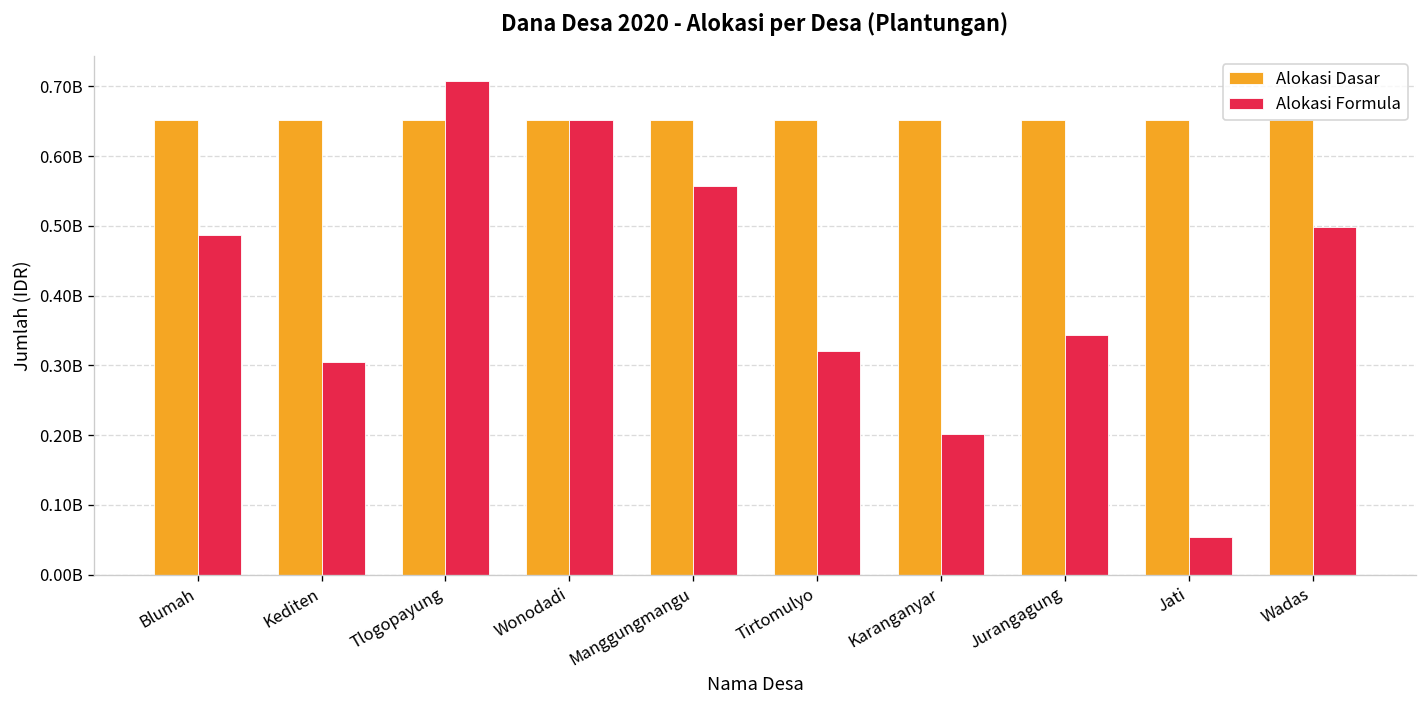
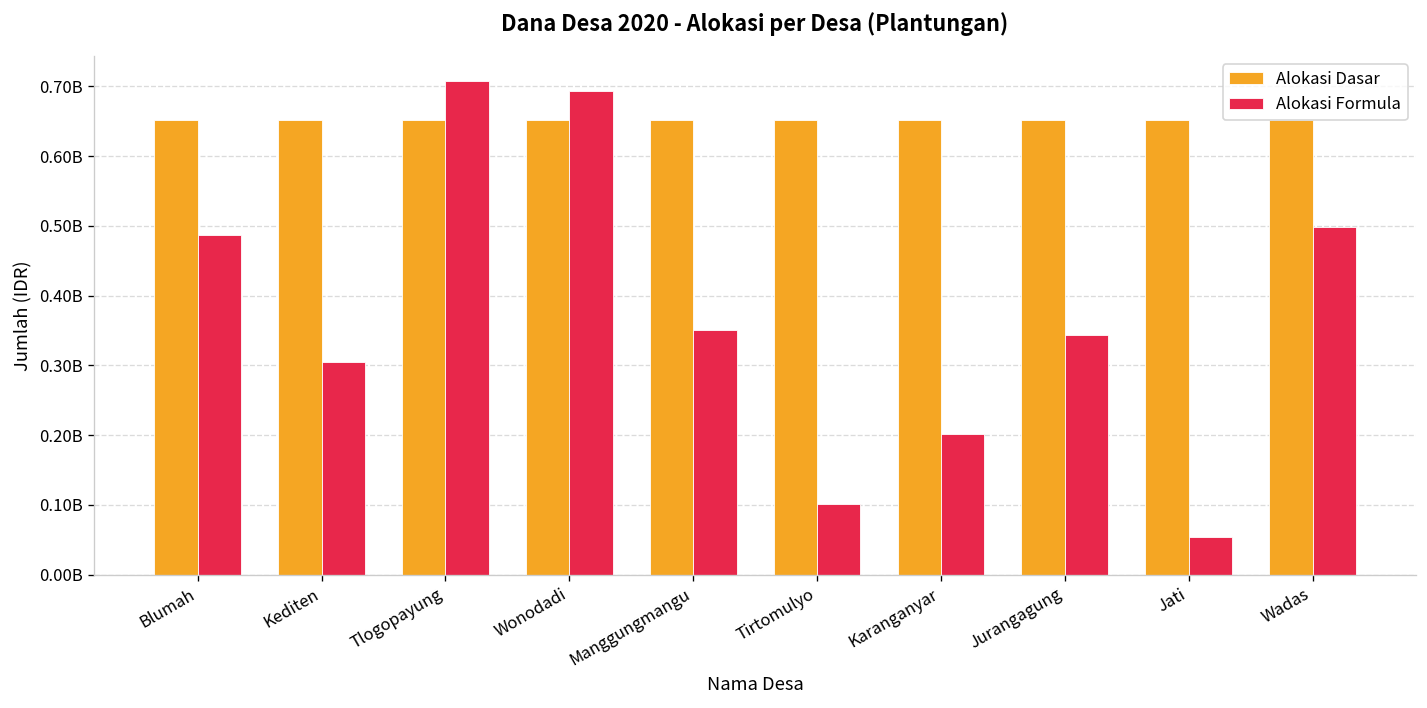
  {
    "Alokasi Dasar": {
      "Blumah": 650000000,
      "Kediten": 650000000,
      "Tlogopayung": 650000000,
      "Wonodadi": 650000000,
      "Manggungmangu": 650000000,
      "Tirtomulyo": 650000000,
      "Karanganyar": 650000000,
      "Jurangagung": 650000000,
      "Jati": 650000000,
      "Wadas": 650000000
    },
    "Alokasi Formula": {
      "Blumah": 490000000,
      "Kediten": 300000000,
      "Tlogopayung": 710000000,
-     "Wonodadi": 650000000,
-     "Manggungmangu": 560000000,
-     "Tirtomulyo": 320000000,
+     "Wonodadi": 690000000,
+     "Manggungmangu": 350000000,
+     "Tirtomulyo": 100000000,
      "Karanganyar": 200000000,
      "Jurangagung": 340000000,
      "Jati": 50000000,
      "Wadas": 500000000
    }
  }
